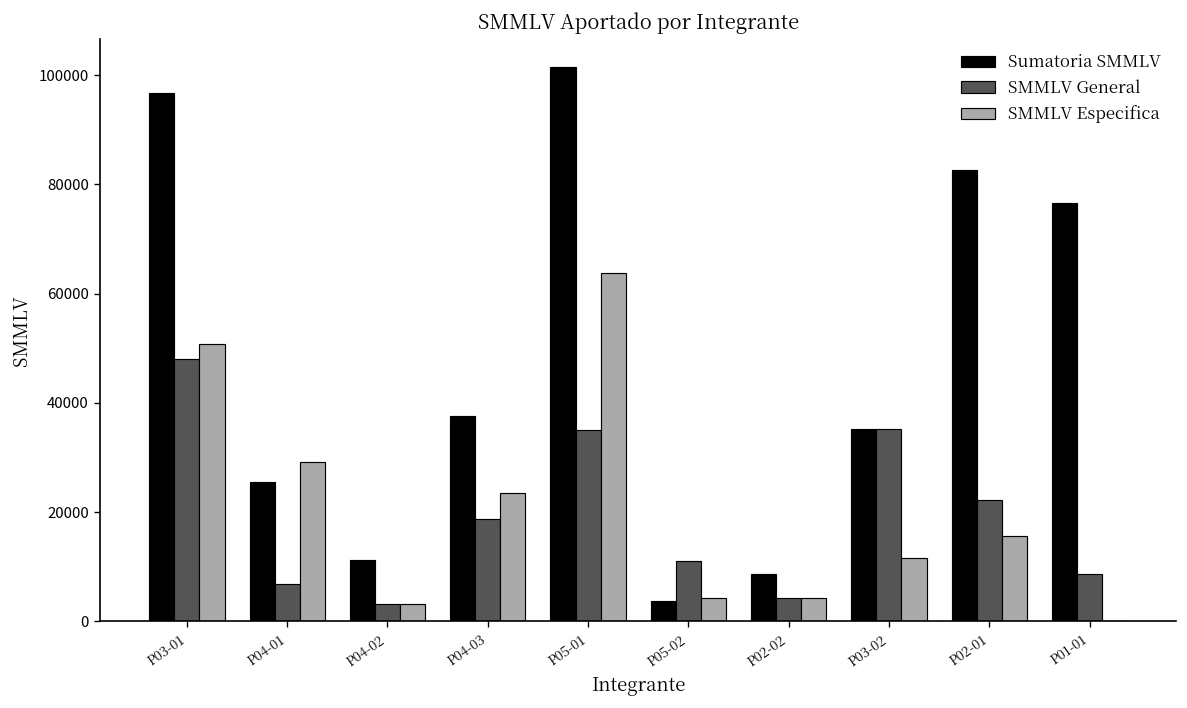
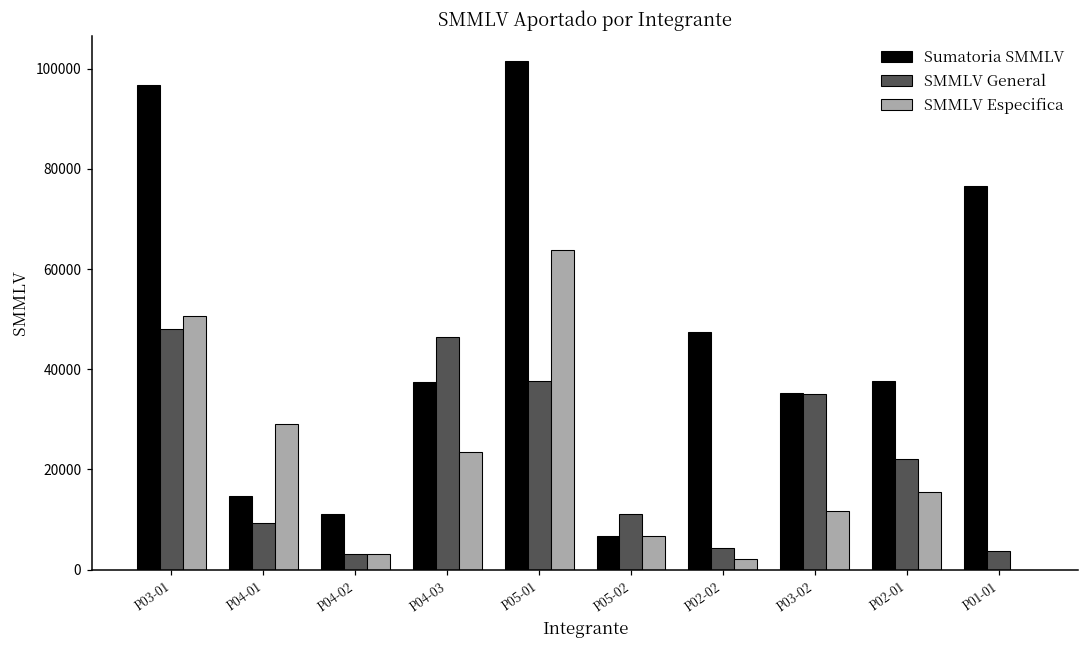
  {
    "Sumatoria SMMLV": {
      "P03-01": 97000,
-     "P04-01": 25000,
+     "P04-01": 15000,
      "P04-02": 11000,
      "P04-03": 38000,
      "P05-01": 102000,
-     "P05-02": 4000,
-     "P02-02": 9000,
+     "P05-02": 7000,
+     "P02-02": 47000,
      "P03-02": 35000,
-     "P02-01": 83000,
+     "P02-01": 38000,
      "P01-01": 77000
    },
    "SMMLV General": {
      "P03-01": 48000,
-     "P04-01": 7000,
+     "P04-01": 9000,
      "P04-02": 3000,
-     "P04-03": 19000,
-     "P05-01": 35000,
+     "P04-03": 47000,
+     "P05-01": 38000,
      "P05-02": 11000,
      "P02-02": 4000,
      "P03-02": 35000,
      "P02-01": 22000,
-     "P01-01": 9000
+     "P01-01": 4000
    },
    "SMMLV Especifica": {
      "P03-01": 51000,
      "P04-01": 29000,
      "P04-02": 3000,
      "P04-03": 23000,
      "P05-01": 64000,
-     "P05-02": 4000,
-     "P02-02": 4000,
+     "P05-02": 7000,
+     "P02-02": 2000,
      "P03-02": 12000,
      "P02-01": 16000,
      "P01-01": 0
    }
  }
